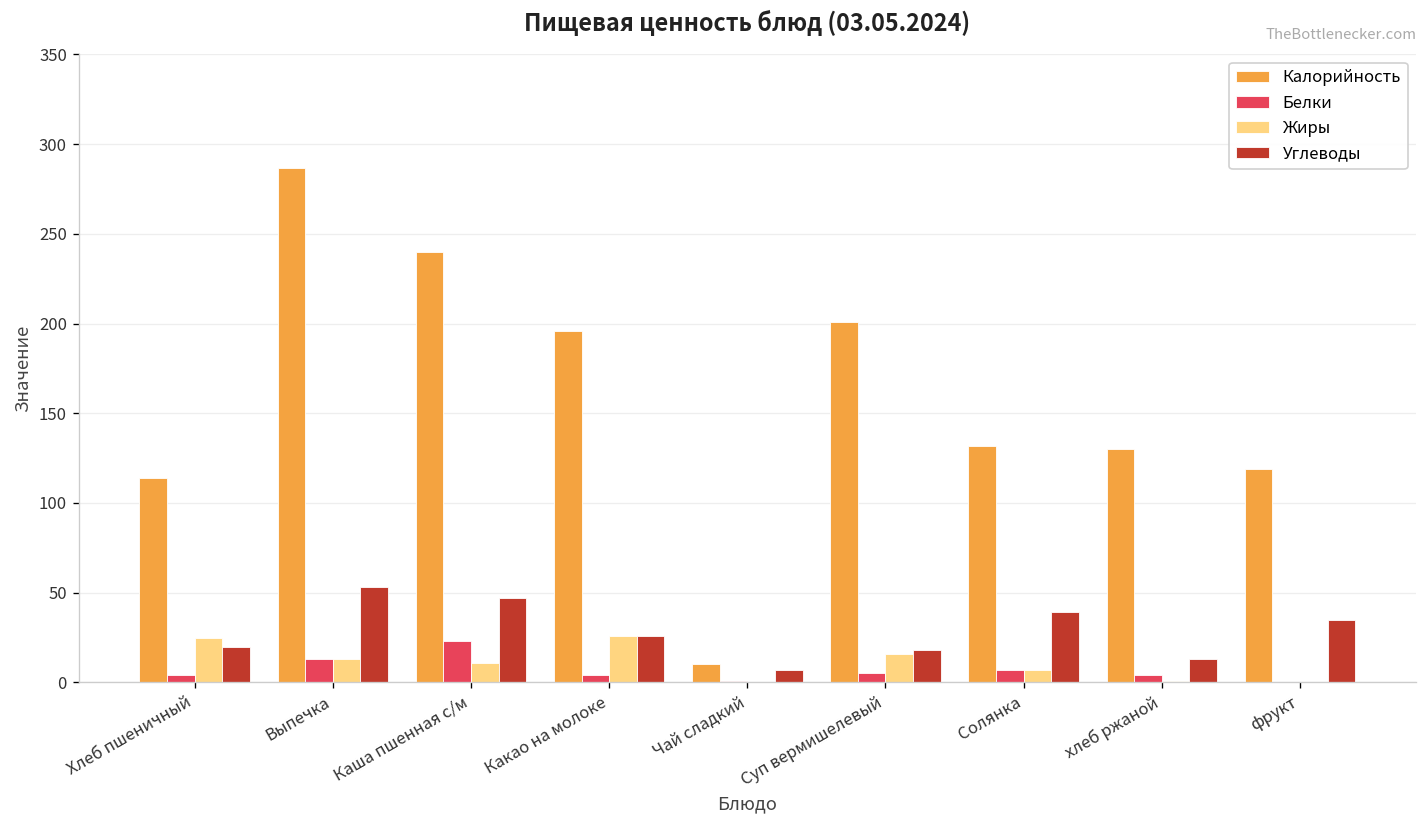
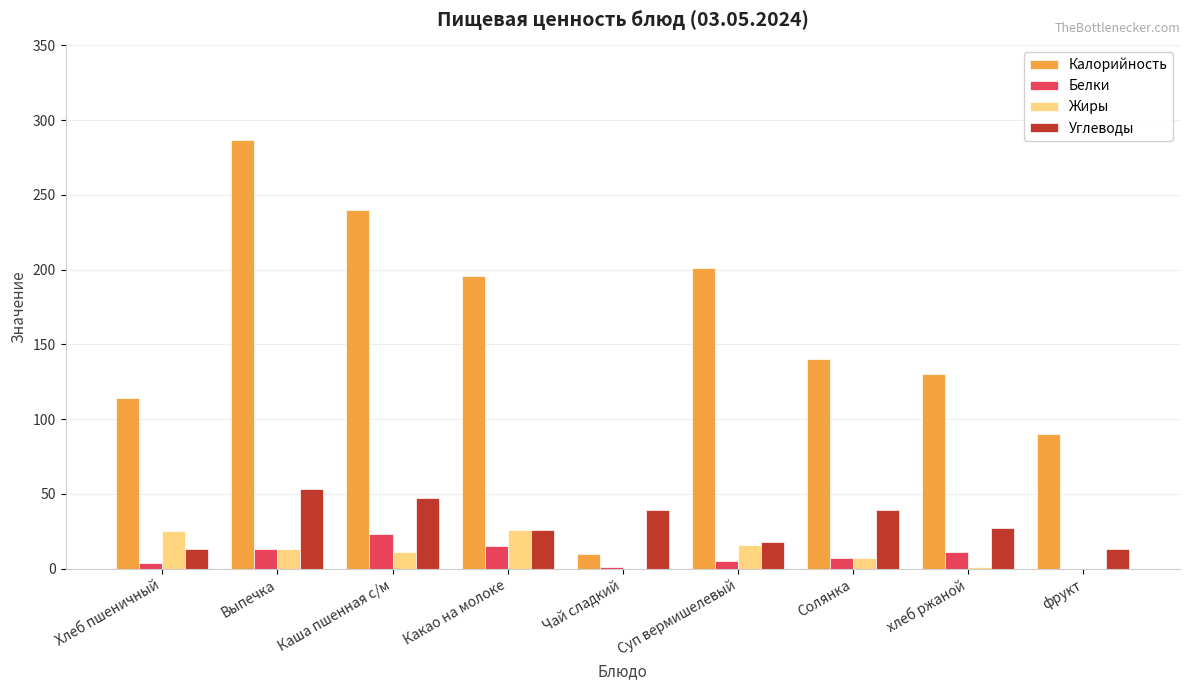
  {
    "Калорийность": {
      "Хлеб пшеничный": 114,
      "Выпечка": 287,
      "Каша пшенная с/м": 240,
      "Какао на молоке": 196,
      "Чай сладкий": 10,
      "Суп вермишелевый": 201,
-     "Солянка": 132,
+     "Солянка": 140,
      "хлеб ржаной": 130,
-     "фрукт": 119
+     "фрукт": 90
    },
    "Белки": {
      "Хлеб пшеничный": 4,
      "Выпечка": 13,
      "Каша пшенная с/м": 23,
-     "Какао на молоке": 4,
+     "Какао на молоке": 15,
      "Суп вермишелевый": 5,
      "Солянка": 7,
-     "хлеб ржаной": 4,
+     "хлеб ржаной": 11,
      "фрукт": 0
    },
    "Жиры": {
      "Хлеб пшеничный": 25,
      "Выпечка": 13,
      "Каша пшенная с/м": 11,
      "Какао на молоке": 26,
      "Чай сладкий": 0,
      "Суп вермишелевый": 16,
      "Солянка": 7,
      "фрукт": 0
    },
    "Углеводы": {
-     "Хлеб пшеничный": 20,
+     "Хлеб пшеничный": 13,
      "Выпечка": 53,
      "Каша пшенная с/м": 47,
      "Какао на молоке": 26,
-     "Чай сладкий": 7,
+     "Чай сладкий": 39,
      "Суп вермишелевый": 18,
      "Солянка": 39,
-     "хлеб ржаной": 13,
-     "фрукт": 35
+     "хлеб ржаной": 27,
+     "фрукт": 13
    }
  }
